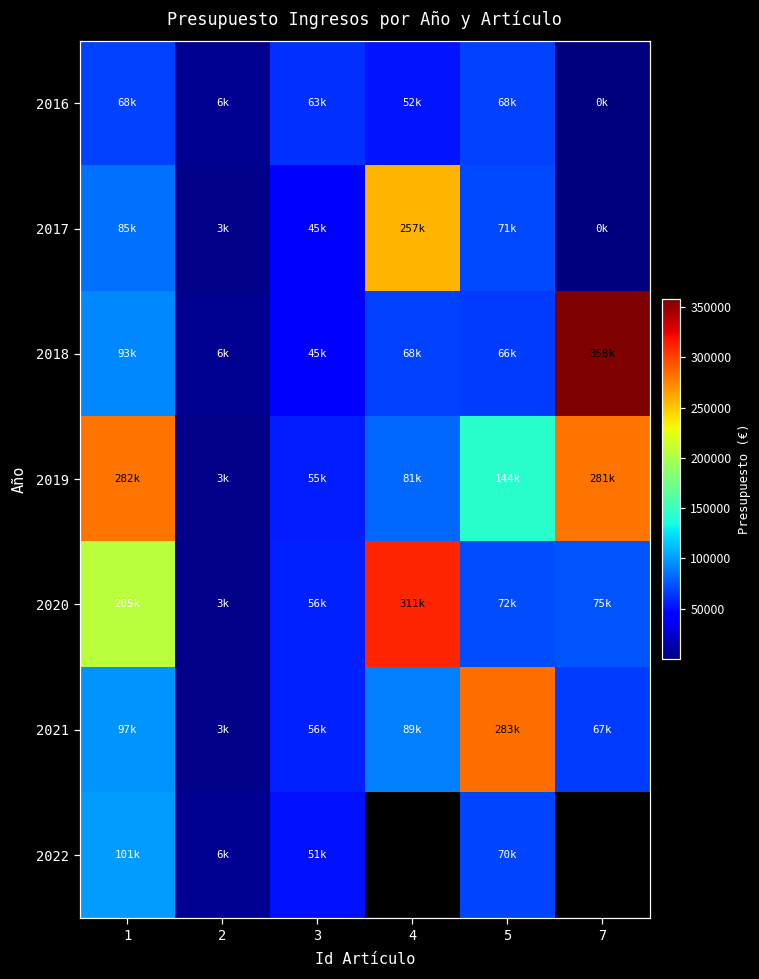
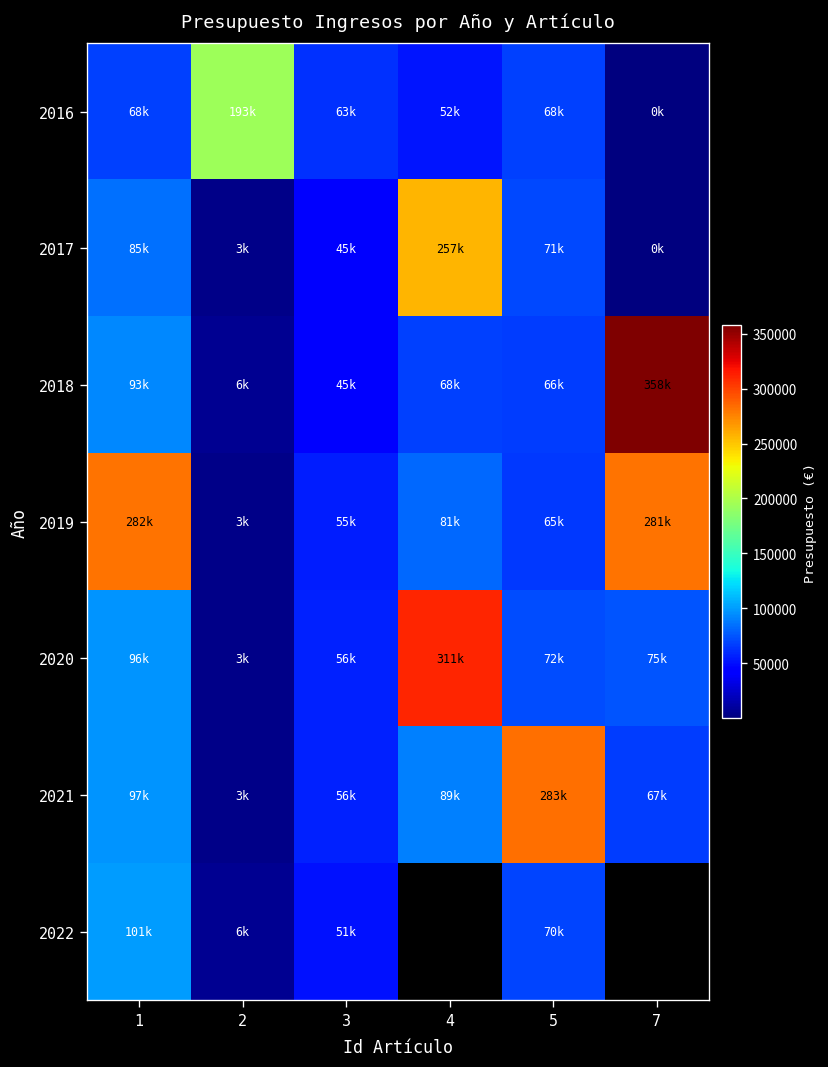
  {
    "2016": {
      "1": "68k",
-     "2": "6k",
+     "2": "193k",
      "3": "63k",
      "4": "52k",
      "5": "68k",
      "7": "0k"
    },
    "2017": {
      "1": "85k",
      "2": "3k",
      "3": "45k",
      "4": "257k",
      "5": "71k",
      "7": "0k"
    },
    "2018": {
      "1": "93k",
      "2": "6k",
      "3": "45k",
      "4": "68k",
      "5": "66k",
      "7": "358k"
    },
    "2019": {
      "1": "282k",
      "2": "3k",
      "3": "55k",
      "4": "81k",
-     "5": "144k",
+     "5": "65k",
      "7": "281k"
    },
    "2020": {
-     "1": "205k",
+     "1": "96k",
      "2": "3k",
      "3": "56k",
      "4": "311k",
      "5": "72k",
      "7": "75k"
    },
    "2021": {
      "1": "97k",
      "2": "3k",
      "3": "56k",
      "4": "89k",
      "5": "283k",
      "7": "67k"
    },
    "2022": {
      "1": "101k",
      "2": "6k",
      "3": "51k",
      "5": "70k"
    }
  }
